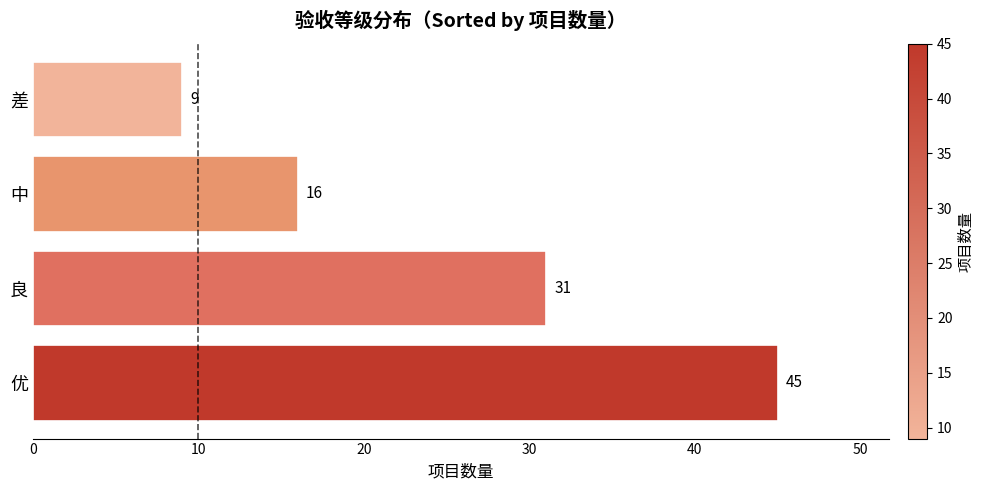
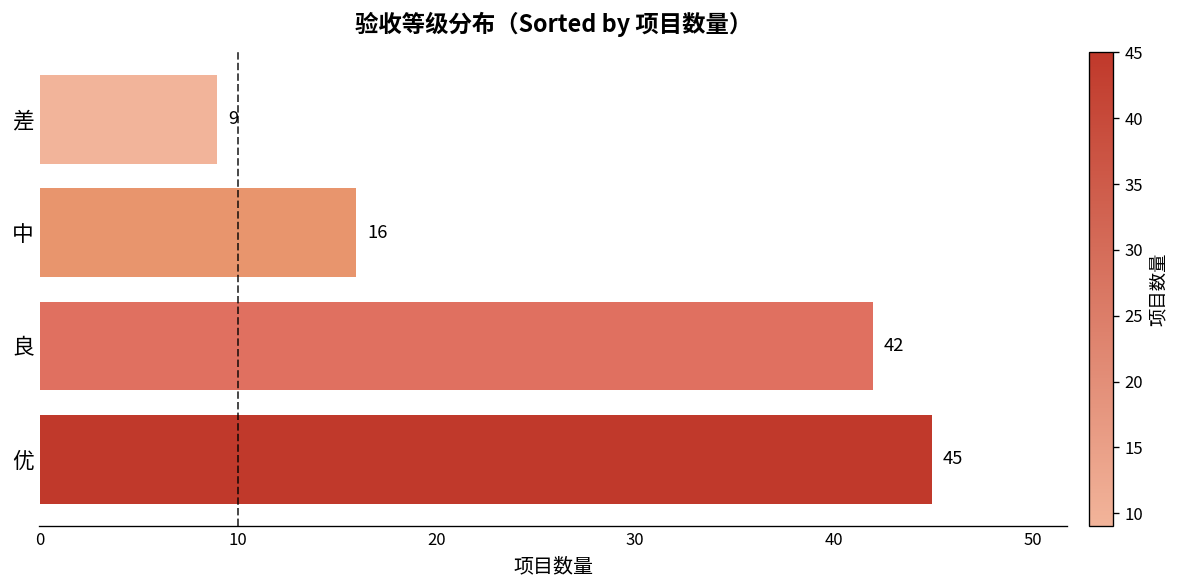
  {
    "差": 9,
    "中": 16,
-   "良": 31,
+   "良": 42,
    "优": 45
  }
